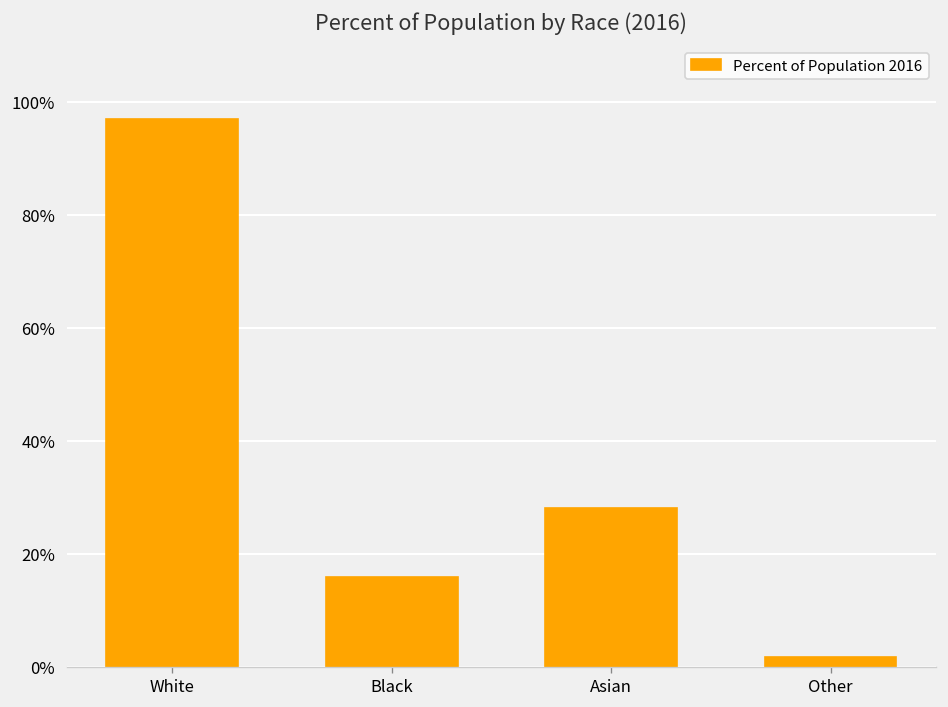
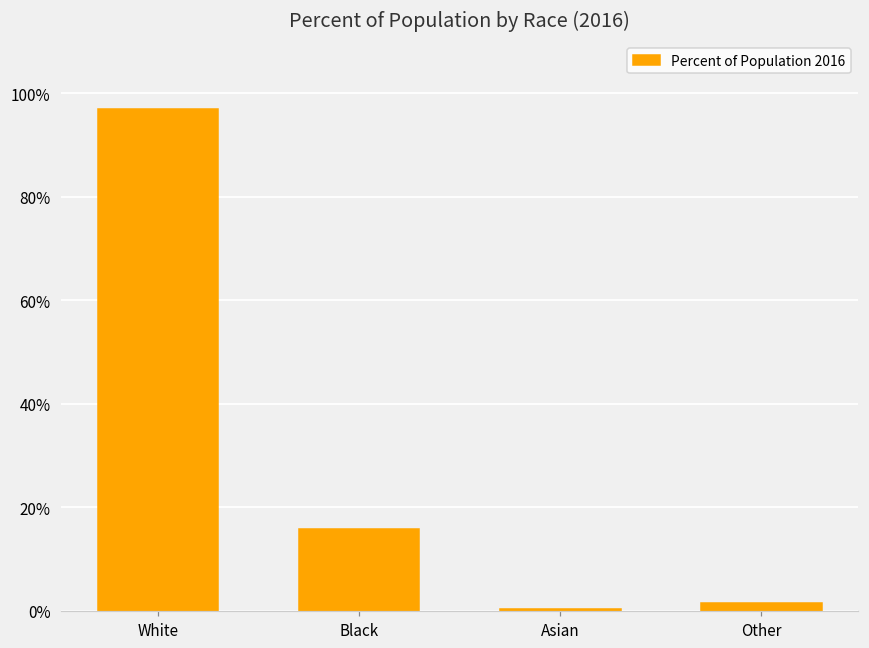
  {
    "White": "97%",
    "Black": "16%",
-   "Asian": "28%",
+   "Asian": "0%",
    "Other": "2%"
  }
